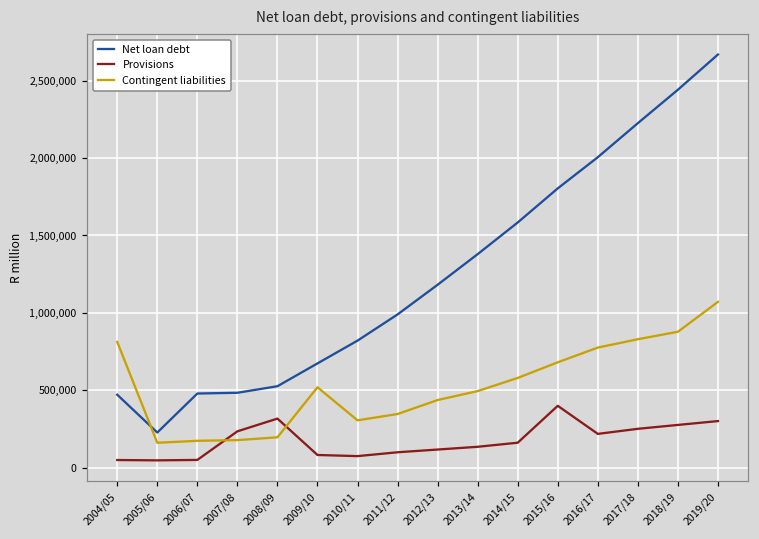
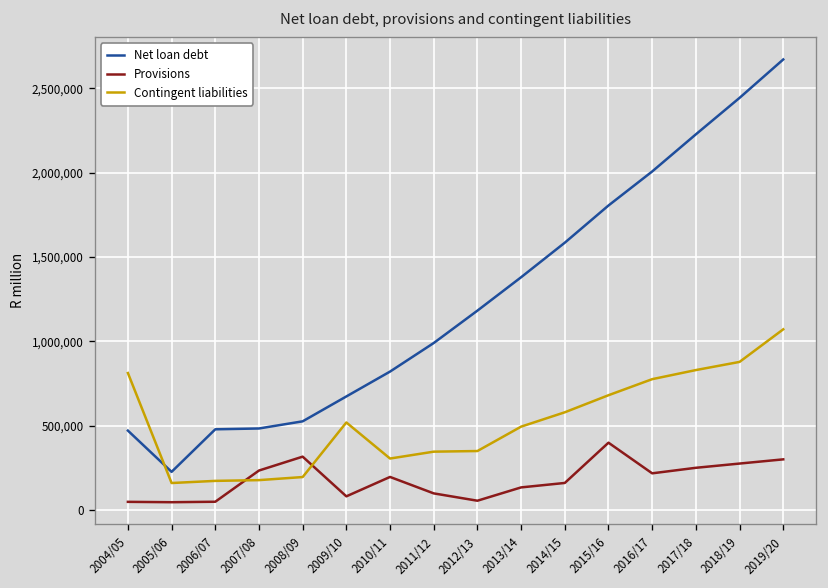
  {
    "Net loan debt": {
      "2004/05": "470,000",
      "2005/06": "230,000",
      "2006/07": "480,000",
      "2007/08": "480,000",
      "2008/09": "530,000",
      "2009/10": "670,000",
      "2010/11": "820,000",
      "2011/12": "990,000",
      "2012/13": "1,180,000",
      "2013/14": "1,380,000",
      "2014/15": "1,580,000",
      "2015/16": "1,800,000",
      "2016/17": "2,010,000",
      "2017/18": "2,230,000",
      "2018/19": "2,440,000",
      "2019/20": "2,670,000"
    },
    "Provisions": {
      "2004/05": "50,000",
      "2005/06": "50,000",
      "2006/07": "50,000",
      "2007/08": "230,000",
      "2008/09": "320,000",
      "2009/10": "80,000",
-     "2010/11": "70,000",
+     "2010/11": "200,000",
      "2011/12": "100,000",
-     "2012/13": "120,000",
+     "2012/13": "60,000",
      "2013/14": "130,000",
      "2014/15": "160,000",
      "2015/16": "400,000",
      "2016/17": "220,000",
      "2017/18": "250,000",
      "2018/19": "280,000",
      "2019/20": "300,000"
    },
    "Contingent liabilities": {
      "2004/05": "810,000",
      "2005/06": "160,000",
      "2006/07": "170,000",
      "2007/08": "180,000",
      "2008/09": "200,000",
      "2009/10": "520,000",
      "2010/11": "310,000",
      "2011/12": "350,000",
-     "2012/13": "440,000",
+     "2012/13": "350,000",
      "2013/14": "490,000",
      "2014/15": "580,000",
      "2015/16": "680,000",
      "2016/17": "780,000",
      "2017/18": "830,000",
      "2018/19": "880,000",
      "2019/20": "1,070,000"
    }
  }
